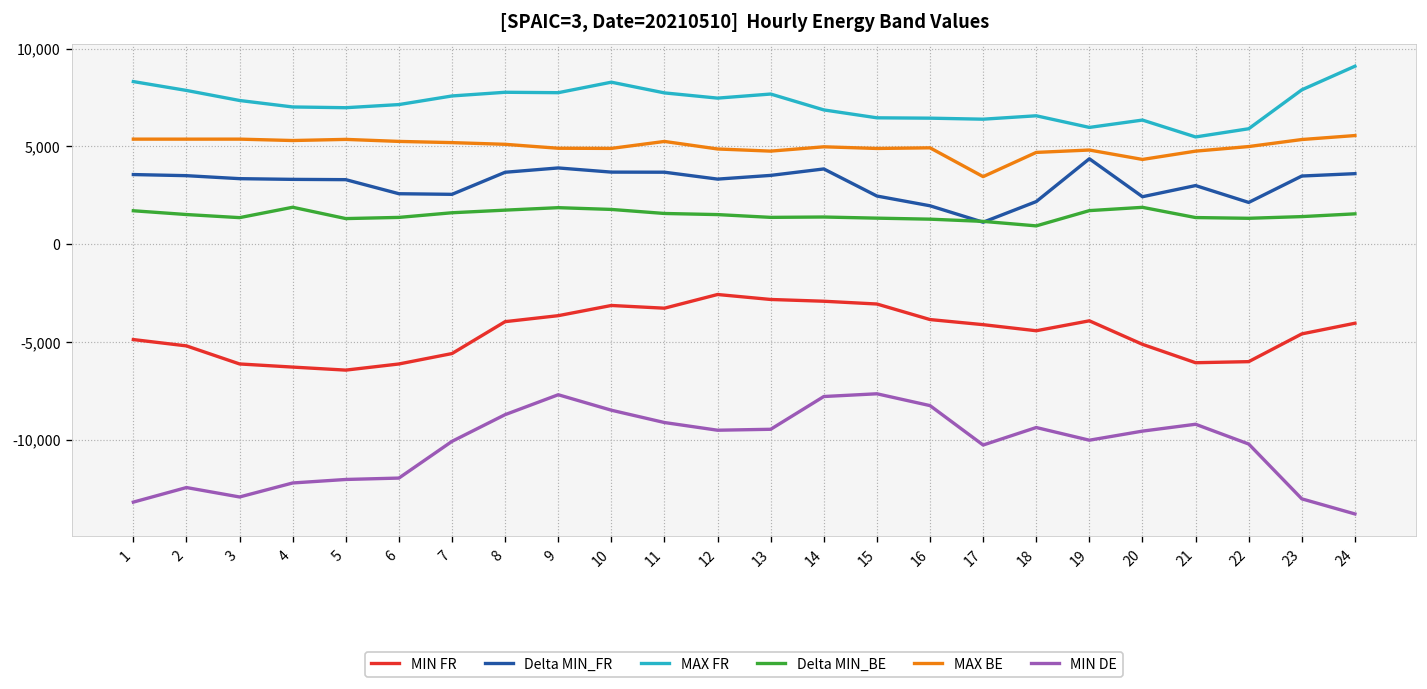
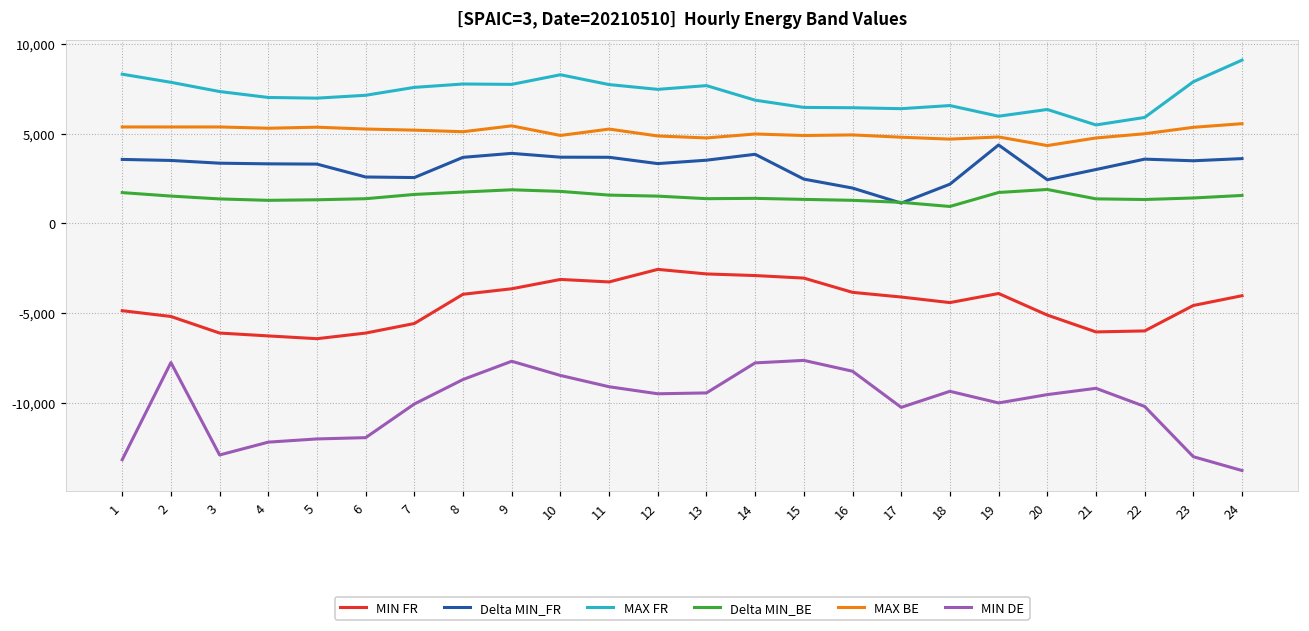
  {
    "MIN FR": {
      "1": "-4,900",
      "2": "-5,200",
      "3": "-6,100",
      "4": "-6,300",
      "5": "-6,400",
      "6": "-6,100",
      "7": "-5,600",
      "8": "-4,000",
      "9": "-3,700",
      "10": "-3,100",
      "11": "-3,300",
      "12": "-2,600",
      "13": "-2,800",
      "14": "-2,900",
      "15": "-3,100",
      "16": "-3,800",
      "17": "-4,100",
      "18": "-4,400",
      "19": "-3,900",
      "20": "-5,100",
      "21": "-6,100",
      "22": "-6,000",
      "23": "-4,600",
      "24": "-4,000"
    },
    "Delta MIN_FR": {
      "1": "3,600",
      "2": "3,500",
      "3": "3,400",
      "4": "3,300",
      "5": "3,300",
      "6": "2,600",
      "7": "2,600",
      "8": "3,700",
      "9": "3,900",
      "10": "3,700",
      "11": "3,700",
      "12": "3,300",
      "13": "3,500",
      "14": "3,900",
      "15": "2,500",
      "16": "2,000",
      "18": "2,200",
      "19": "4,400",
      "20": "2,400",
      "21": "3,000",
-     "22": "2,100",
+     "22": "3,600",
      "23": "3,500",
      "24": "3,600"
    },
    "MAX FR": {
      "1": "8,300",
      "2": "7,900",
      "3": "7,400",
      "4": "7,000",
      "5": "7,000",
      "6": "7,100",
      "7": "7,600",
      "8": "7,800",
      "9": "7,800",
      "10": "8,300",
      "11": "7,700",
      "12": "7,500",
      "13": "7,700",
      "14": "6,900",
      "15": "6,500",
      "16": "6,400",
      "17": "6,400",
      "18": "6,600",
      "19": "6,000",
      "20": "6,400",
      "21": "5,500",
      "22": "5,900",
      "23": "7,900",
      "24": "9,100"
    },
    "Delta MIN_BE": {
      "1": "1,700",
      "2": "1,500",
      "3": "1,400",
-     "4": "1,900",
+     "4": "1,300",
      "5": "1,300",
      "6": "1,400",
      "7": "1,600",
      "8": "1,700",
      "9": "1,900",
      "10": "1,800",
      "11": "1,600",
      "12": "1,500",
      "13": "1,400",
      "14": "1,400",
      "15": "1,300",
      "16": "1,300",
      "18": "900",
      "19": "1,700",
      "20": "1,900",
      "21": "1,400",
      "22": "1,300",
      "23": "1,400",
      "24": "1,600"
    },
    "MAX BE": {
      "1": "5,400",
      "2": "5,400",
      "3": "5,400",
      "4": "5,300",
      "5": "5,400",
      "6": "5,300",
      "7": "5,200",
      "8": "5,100",
-     "9": "4,900",
+     "9": "5,400",
      "10": "4,900",
      "11": "5,300",
      "12": "4,900",
      "13": "4,800",
      "14": "5,000",
      "15": "4,900",
      "16": "4,900",
-     "17": "3,500",
+     "17": "4,800",
      "18": "4,700",
      "19": "4,800",
      "20": "4,300",
      "21": "4,800",
      "22": "5,000",
      "23": "5,400",
      "24": "5,600"
    },
    "MIN DE": {
      "1": "-13,200",
-     "2": "-12,400",
+     "2": "-7,800",
      "3": "-12,900",
      "4": "-12,200",
      "5": "-12,000",
      "6": "-12,000",
      "7": "-10,100",
      "8": "-8,700",
      "9": "-7,700",
      "10": "-8,500",
      "11": "-9,100",
      "12": "-9,500",
      "13": "-9,500",
      "14": "-7,800",
      "15": "-7,600",
      "16": "-8,200",
      "17": "-10,300",
      "18": "-9,400",
      "19": "-10,000",
      "20": "-9,600",
      "21": "-9,200",
      "22": "-10,200",
      "23": "-13,000",
      "24": "-13,800"
    }
  }
